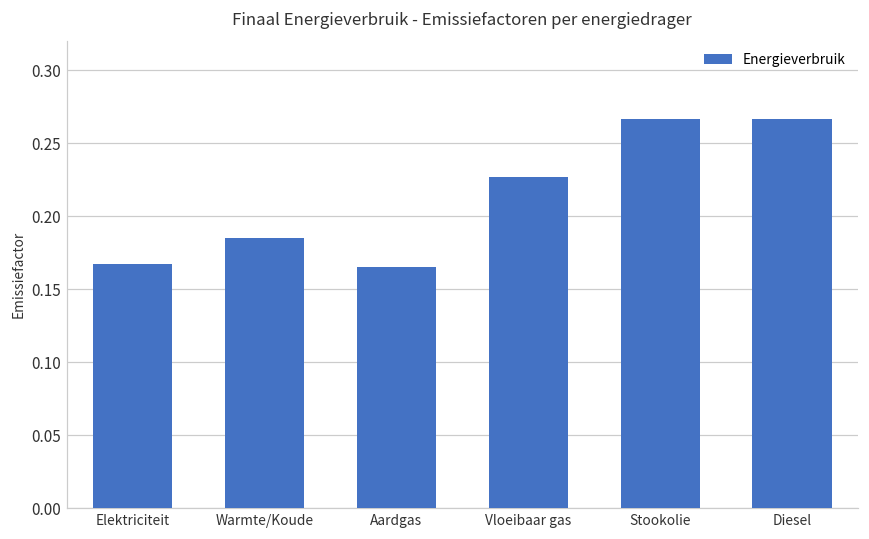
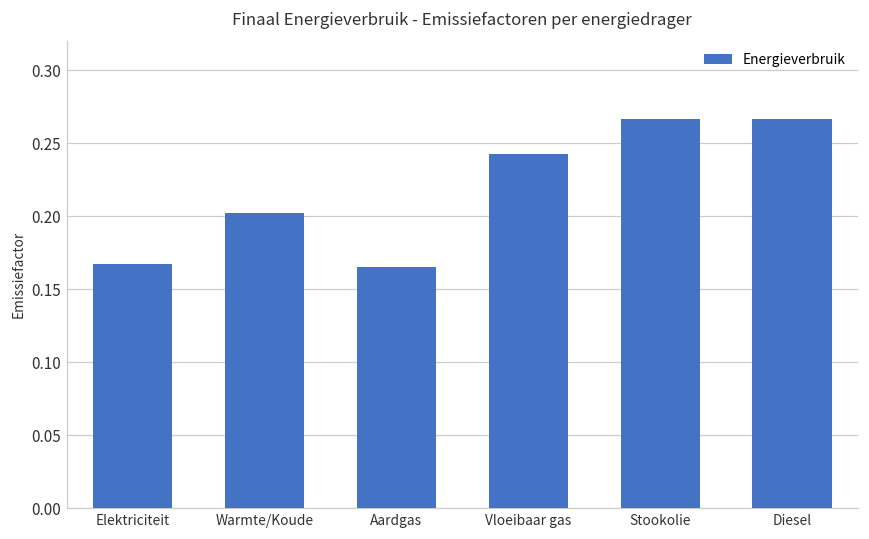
  {
    "Elektriciteit": 0.168,
-   "Warmte/Koude": 0.185,
+   "Warmte/Koude": 0.202,
    "Aardgas": 0.165,
-   "Vloeibaar gas": 0.227,
+   "Vloeibaar gas": 0.243,
    "Stookolie": 0.267,
    "Diesel": 0.267
  }
